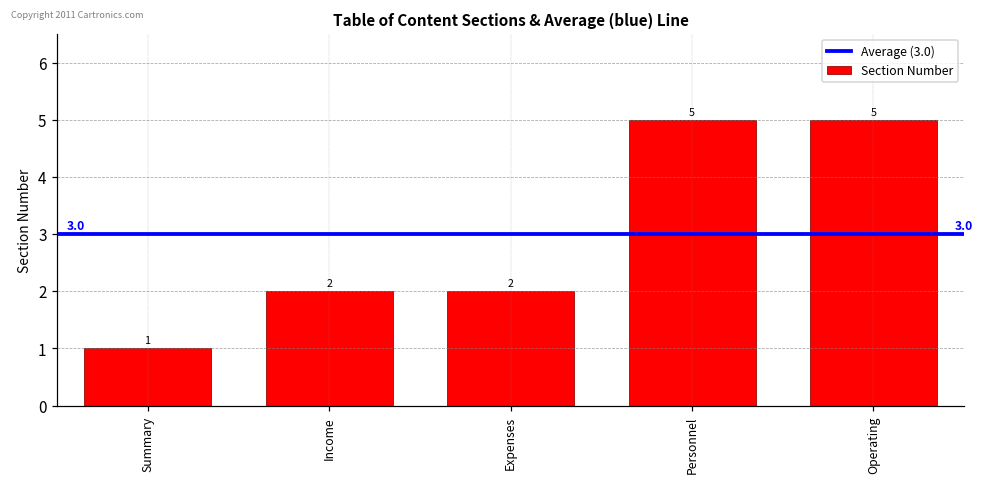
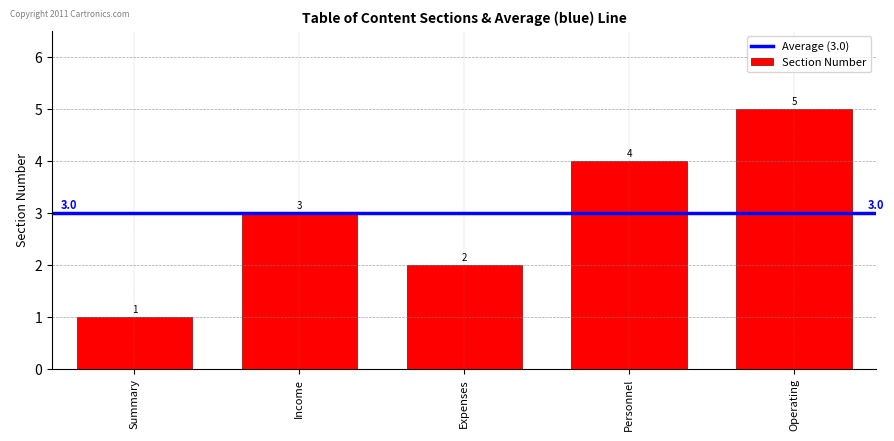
  {
    "Summary": 1,
-   "Income": 2,
+   "Income": 3,
    "Expenses": 2,
-   "Personnel": 5,
+   "Personnel": 4,
    "Operating": 5
  }
